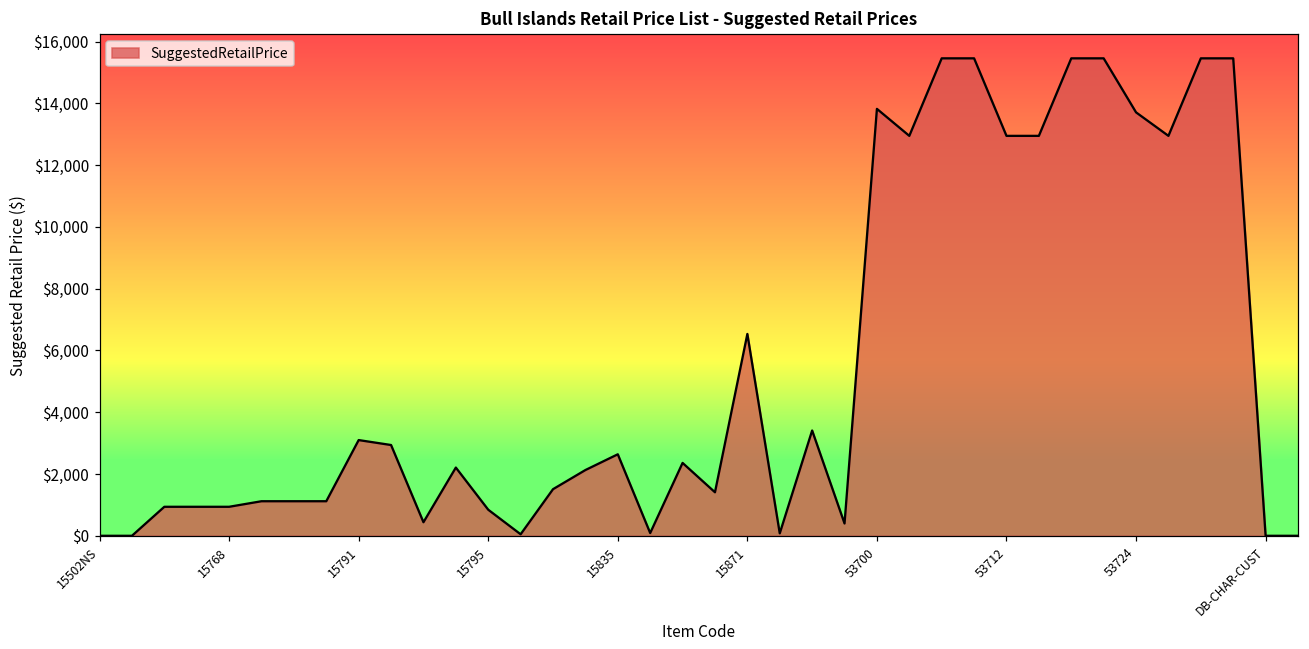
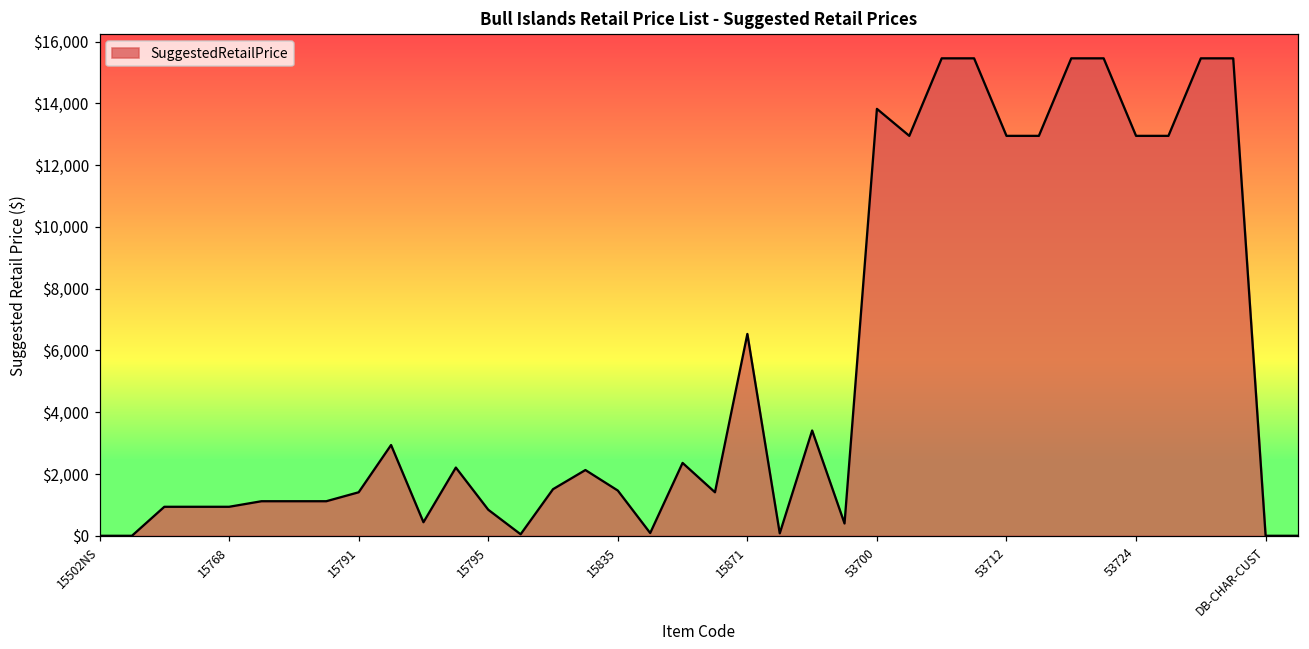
  {
    "15502NS": "$0",
    "15768": "$900",
-   "15791": "$3,100",
+   "15791": "$1,400",
    "15795": "$800",
-   "15835": "$2,600",
+   "15835": "$1,500",
    "15871": "$6,500",
    "53700": "$13,800",
    "53712": "$12,900",
-   "53724": "$13,700",
+   "53724": "$12,900",
    "DB-CHAR-CUST": "$0"
  }
